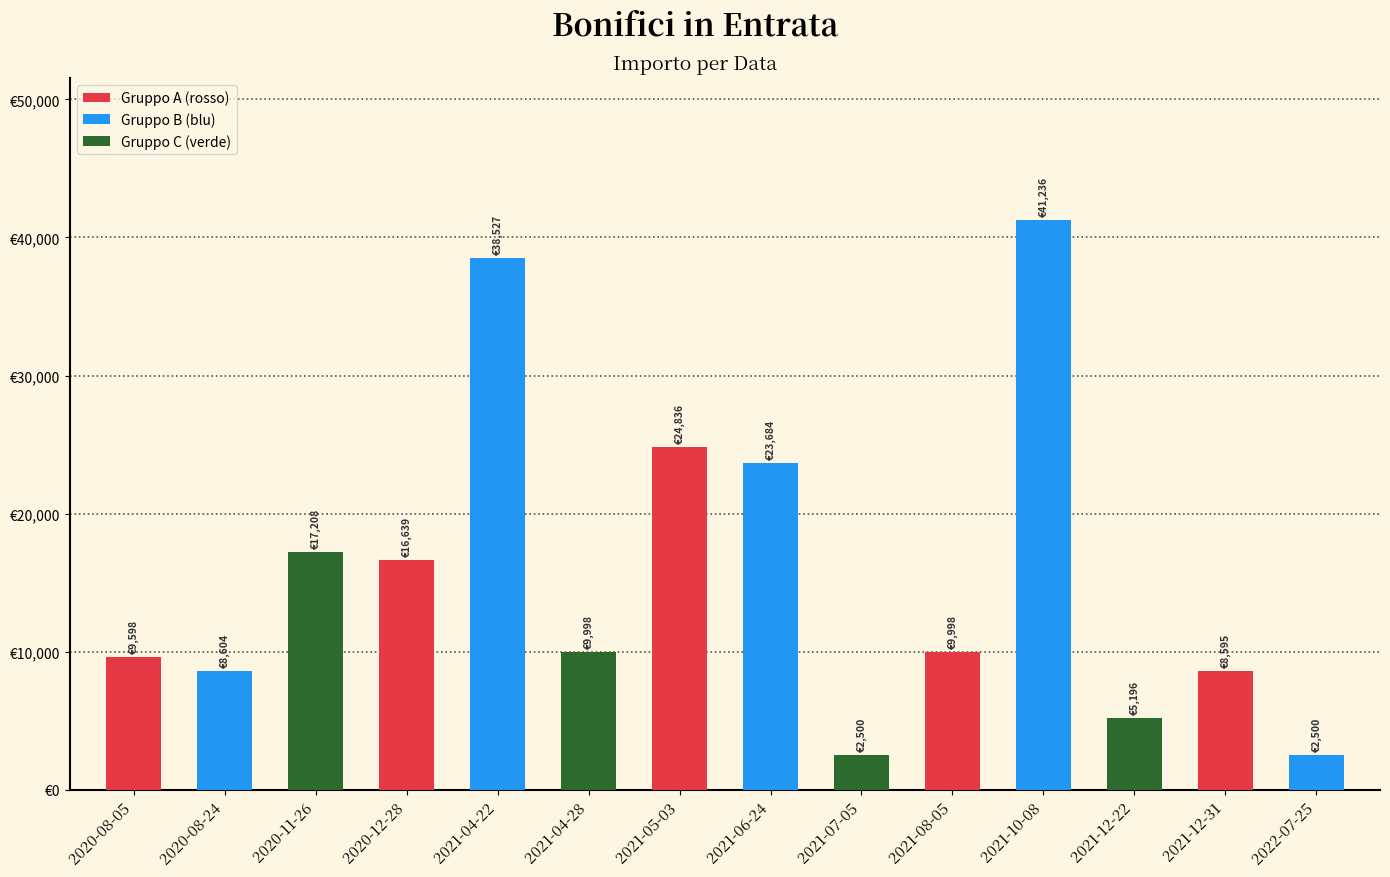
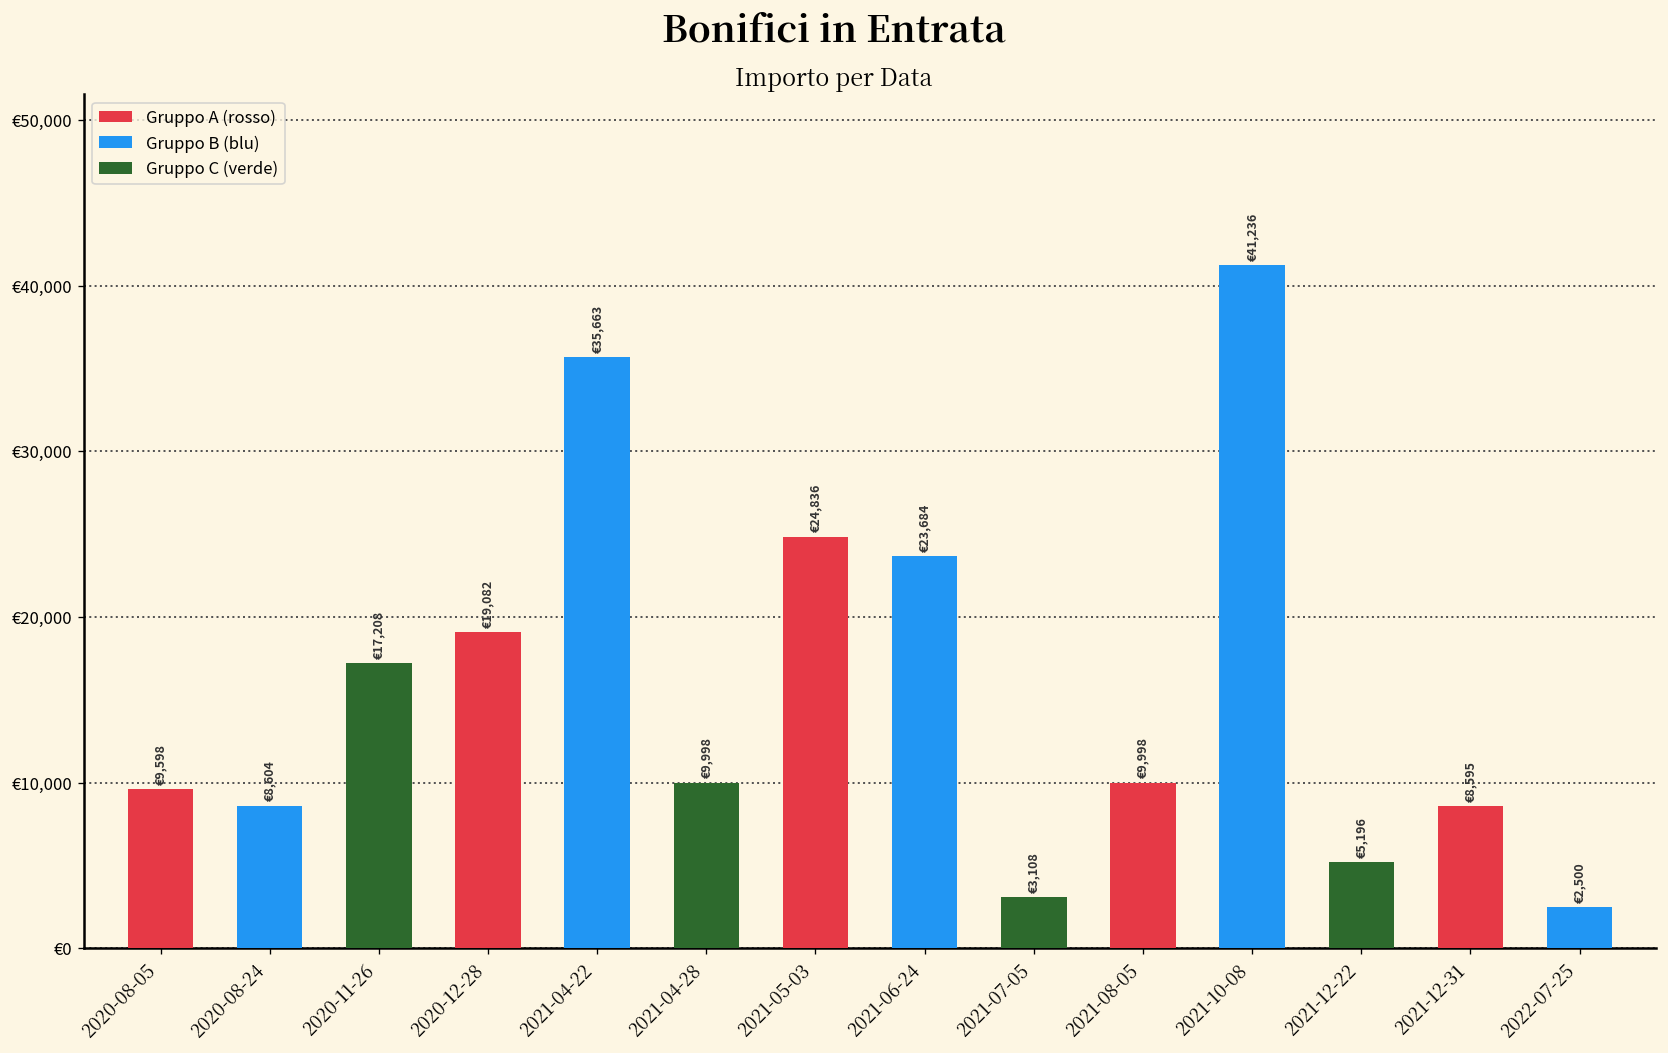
  {
    "2020-08-05": "€9,598",
    "2020-08-24": "€8,604",
    "2020-11-26": "€17,208",
-   "2020-12-28": "€16,639",
-   "2021-04-22": "€38,527",
+   "2020-12-28": "€19,082",
+   "2021-04-22": "€35,663",
    "2021-04-28": "€9,998",
    "2021-05-03": "€24,836",
    "2021-06-24": "€23,684",
-   "2021-07-05": "€2,500",
+   "2021-07-05": "€3,108",
    "2021-08-05": "€9,998",
    "2021-10-08": "€41,236",
    "2021-12-22": "€5,196",
    "2021-12-31": "€8,595",
    "2022-07-25": "€2,500"
  }
